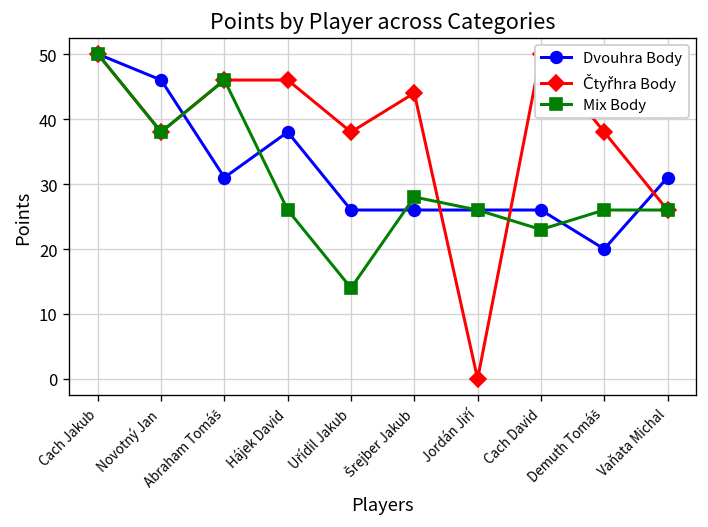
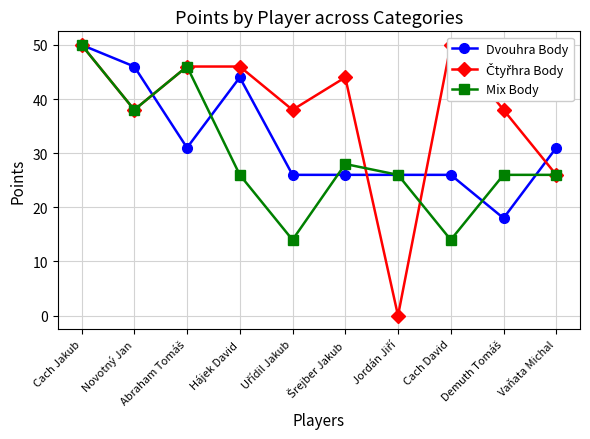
  {
    "Dvouhra Body": {
      "Novotný Jan": 46,
      "Abraham Tomáš": 31,
-     "Hájek David": 38,
+     "Hájek David": 44,
      "Uřídil Jakub": 26,
      "Šrejber Jakub": 26,
      "Cach David": 26,
-     "Demuth Tomáš": 20,
+     "Demuth Tomáš": 18,
      "Vaňata Michal": 31
    },
    "Čtyřhra Body": {
      "Hájek David": 46,
      "Uřídil Jakub": 38,
      "Šrejber Jakub": 44,
      "Jordán Jiří": 0,
      "Demuth Tomáš": 38
    },
    "Mix Body": {
      "Hájek David": 26,
      "Uřídil Jakub": 14,
      "Šrejber Jakub": 28,
-     "Cach David": 23,
+     "Cach David": 14,
      "Demuth Tomáš": 26
    }
  }
